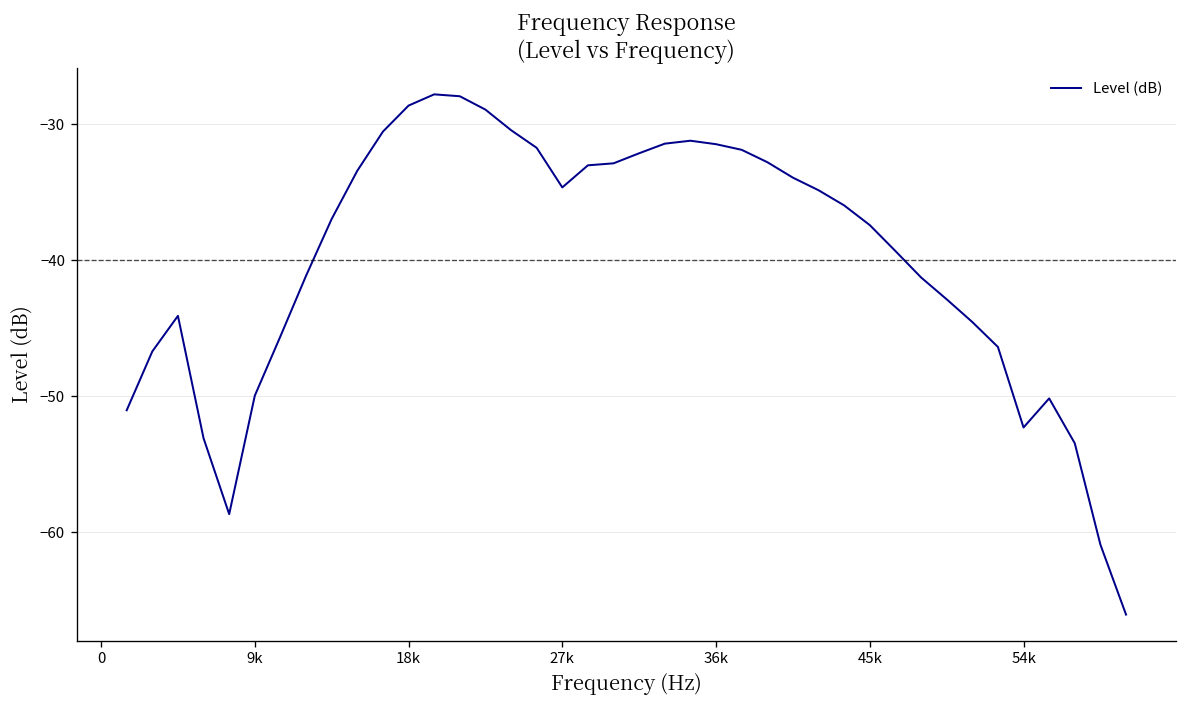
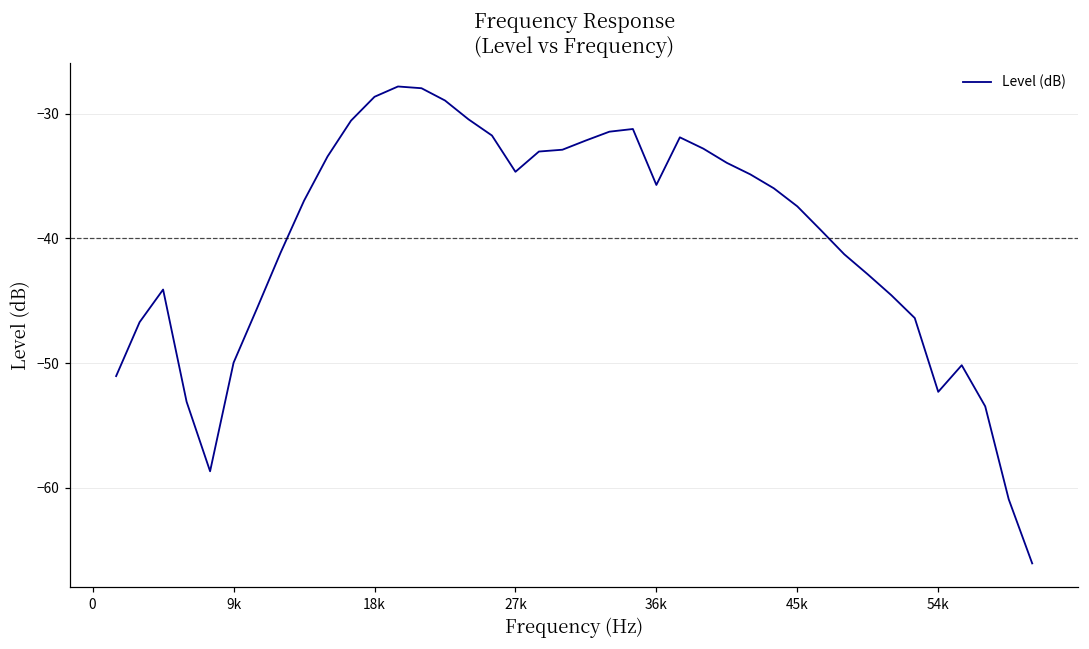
  {
    "9k": -50.0,
    "18k": -28.6,
    "27k": -34.7,
-   "36k": -31.5,
+   "36k": -35.7,
    "45k": -37.4,
    "54k": -52.3
  }
